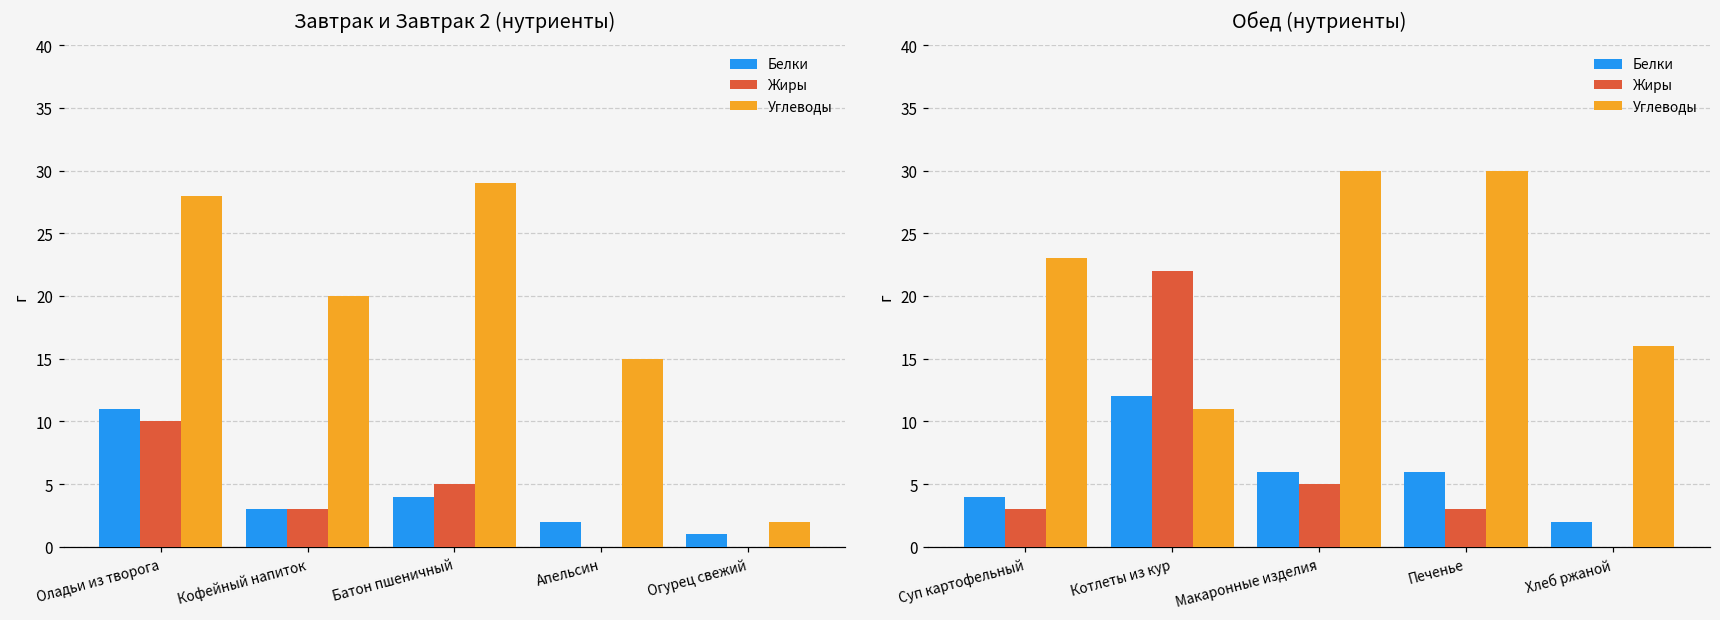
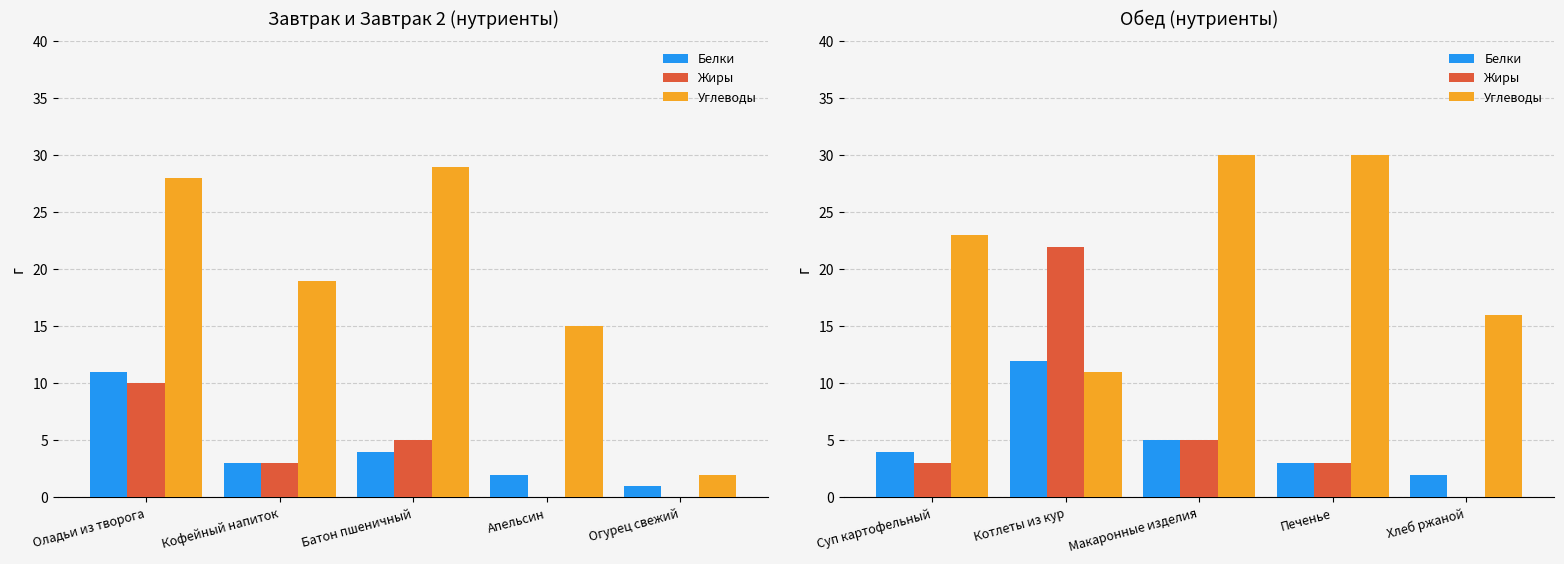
  {
    "Завтрак и Завтрак 2 (нутриенты)": {
      "Белки": {
        "Оладьи из творога": 11,
        "Кофейный напиток": 3,
        "Батон пшеничный": 4,
        "Апельсин": 2,
        "Огурец свежий": 1
      },
      "Жиры": {
        "Оладьи из творога": 10,
        "Кофейный напиток": 3,
        "Батон пшеничный": 5,
        "Апельсин": 0,
        "Огурец свежий": 0
      },
      "Углеводы": {
        "Оладьи из творога": 28,
-       "Кофейный напиток": 20,
+       "Кофейный напиток": 19,
        "Батон пшеничный": 29,
        "Апельсин": 15,
        "Огурец свежий": 2
      }
    },
    "Обед (нутриенты)": {
      "Белки": {
        "Суп картофельный": 4,
        "Котлеты из кур": 12,
-       "Макаронные изделия": 6,
-       "Печенье": 6,
+       "Макаронные изделия": 5,
+       "Печенье": 3,
        "Хлеб ржаной": 2
      },
      "Жиры": {
        "Суп картофельный": 3,
        "Котлеты из кур": 22,
        "Макаронные изделия": 5,
        "Печенье": 3,
        "Хлеб ржаной": 0
      },
      "Углеводы": {
        "Суп картофельный": 23,
        "Котлеты из кур": 11,
        "Макаронные изделия": 30,
        "Печенье": 30,
        "Хлеб ржаной": 16
      }
    }
  }
